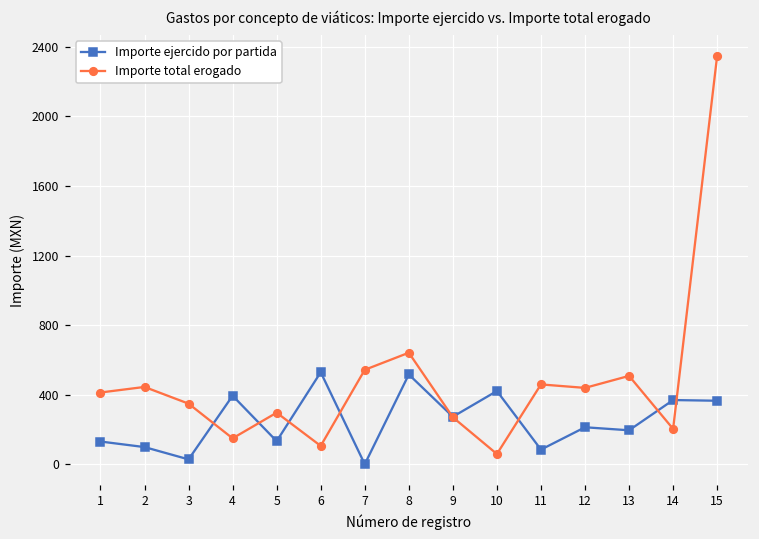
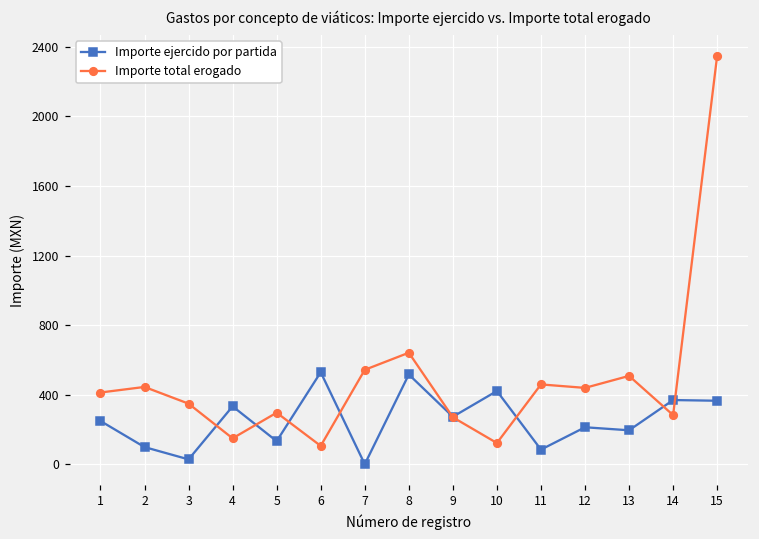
  {
    "Importe ejercido por partida": {
-     "1": 130,
+     "1": 250,
      "2": 100,
      "3": 30,
-     "4": 390,
+     "4": 330,
      "5": 130,
      "6": 530,
      "7": 0,
      "8": 520,
      "10": 420,
      "11": 80,
      "12": 210,
      "13": 200,
      "14": 370,
      "15": 370
    },
    "Importe total erogado": {
      "1": 410,
      "2": 440,
      "3": 350,
      "4": 150,
      "5": 300,
      "6": 110,
      "7": 540,
      "8": 640,
-     "10": 60,
+     "10": 120,
      "11": 460,
      "12": 440,
      "13": 510,
-     "14": 200,
+     "14": 280,
      "15": 2350
    }
  }
